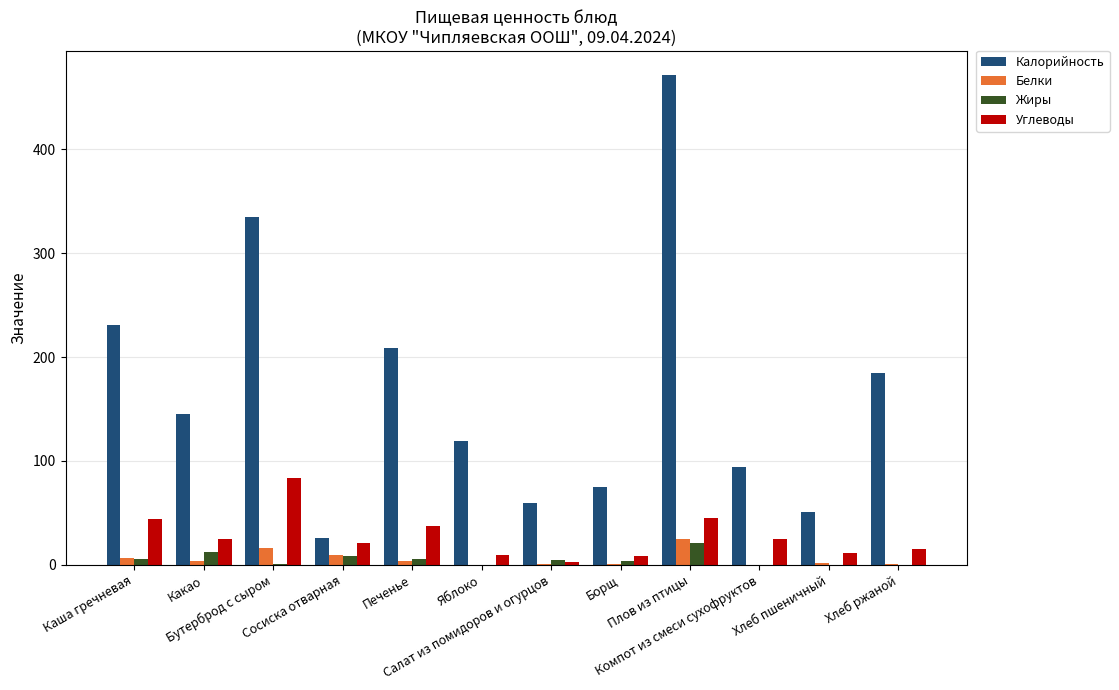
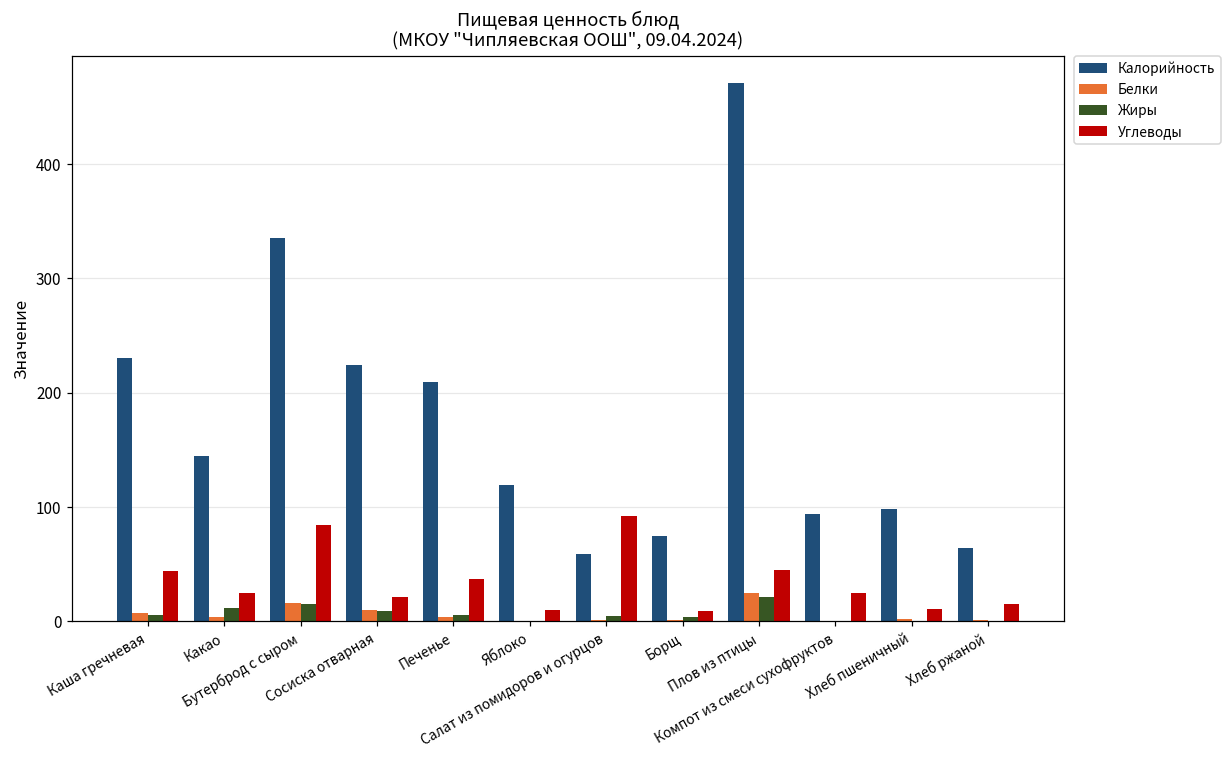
  {
    "Калорийность": {
      "Каша гречневая": 230,
      "Какао": 145,
      "Бутерброд с сыром": 335,
-     "Сосиска отварная": 26,
+     "Сосиска отварная": 224,
      "Печенье": 209,
      "Яблоко": 119,
      "Салат из помидоров и огурцов": 59,
      "Борщ": 75,
      "Плов из птицы": 471,
      "Компот из смеси сухофруктов": 94,
-     "Хлеб пшеничный": 51,
-     "Хлеб ржаной": 185
+     "Хлеб пшеничный": 98,
+     "Хлеб ржаной": 64
    },
    "Белки": {
      "Каша гречневая": 7,
      "Какао": 4,
      "Бутерброд с сыром": 16,
      "Сосиска отварная": 10,
      "Печенье": 4,
      "Яблоко": 0,
      "Плов из птицы": 25,
      "Компот из смеси сухофруктов": 0
    },
    "Жиры": {
      "Каша гречневая": 6,
      "Какао": 12,
-     "Бутерброд с сыром": 1,
+     "Бутерброд с сыром": 15,
      "Сосиска отварная": 9,
      "Печенье": 6,
      "Яблоко": 0,
      "Салат из помидоров и огурцов": 5,
      "Борщ": 4,
      "Плов из птицы": 21,
      "Компот из смеси сухофруктов": 0,
      "Хлеб пшеничный": 0,
      "Хлеб ржаной": 0
    },
    "Углеводы": {
      "Каша гречневая": 44,
      "Какао": 25,
      "Бутерброд с сыром": 84,
      "Сосиска отварная": 21,
      "Печенье": 37,
      "Яблоко": 10,
-     "Салат из помидоров и огурцов": 3,
+     "Салат из помидоров и огурцов": 92,
      "Борщ": 9,
      "Плов из птицы": 45,
      "Компот из смеси сухофруктов": 25,
      "Хлеб пшеничный": 11,
      "Хлеб ржаной": 15
    }
  }
